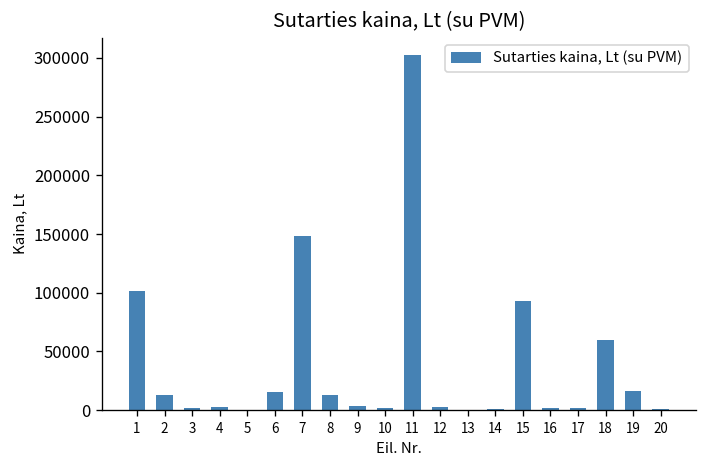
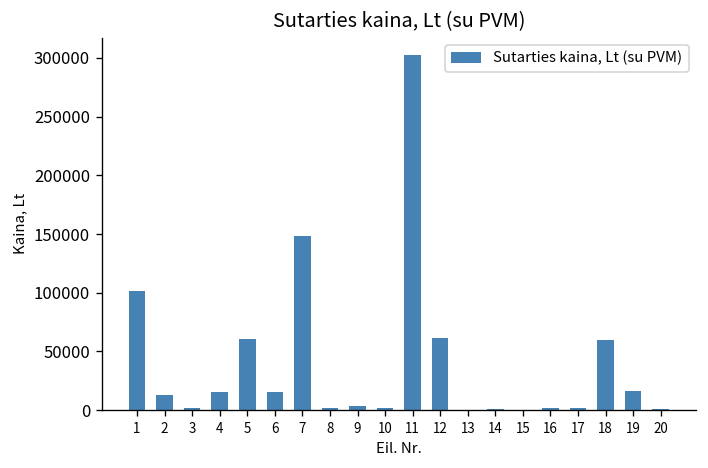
  {
    "1": 100000,
    "2": 10000,
-   "4": 0,
-   "5": 0,
+   "4": 20000,
+   "5": 60000,
    "6": 20000,
    "7": 150000,
-   "8": 10000,
+   "8": 0,
    "9": 0,
    "11": 300000,
-   "12": 0,
-   "15": 90000,
+   "12": 60000,
+   "15": 0,
    "18": 60000,
    "19": 20000
  }
